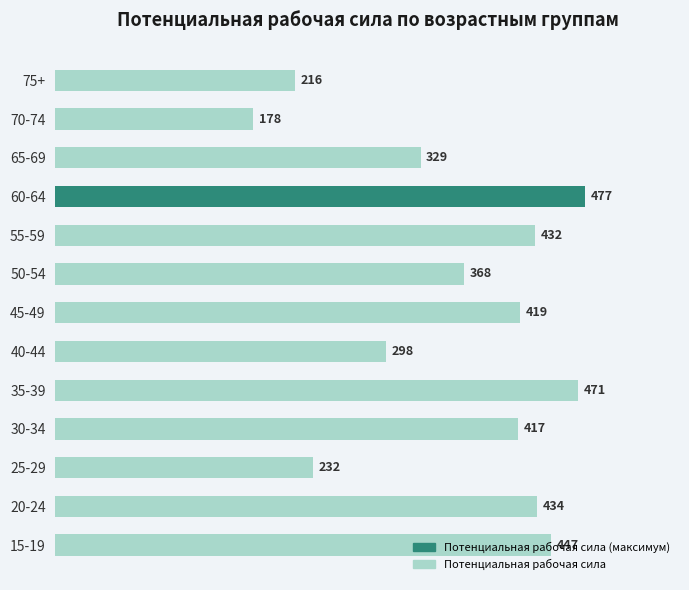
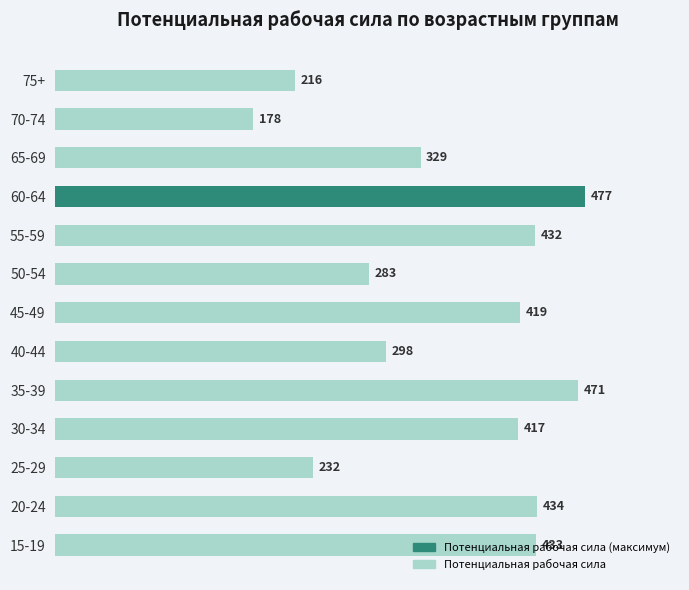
  {
    "75+": 216,
    "70-74": 178,
    "65-69": 329,
    "60-64": 477,
    "55-59": 432,
-   "50-54": 368,
+   "50-54": 283,
    "45-49": 419,
    "40-44": 298,
    "35-39": 471,
    "30-34": 417,
    "25-29": 232,
    "20-24": 434,
-   "15-19": 447
+   "15-19": 433
  }
